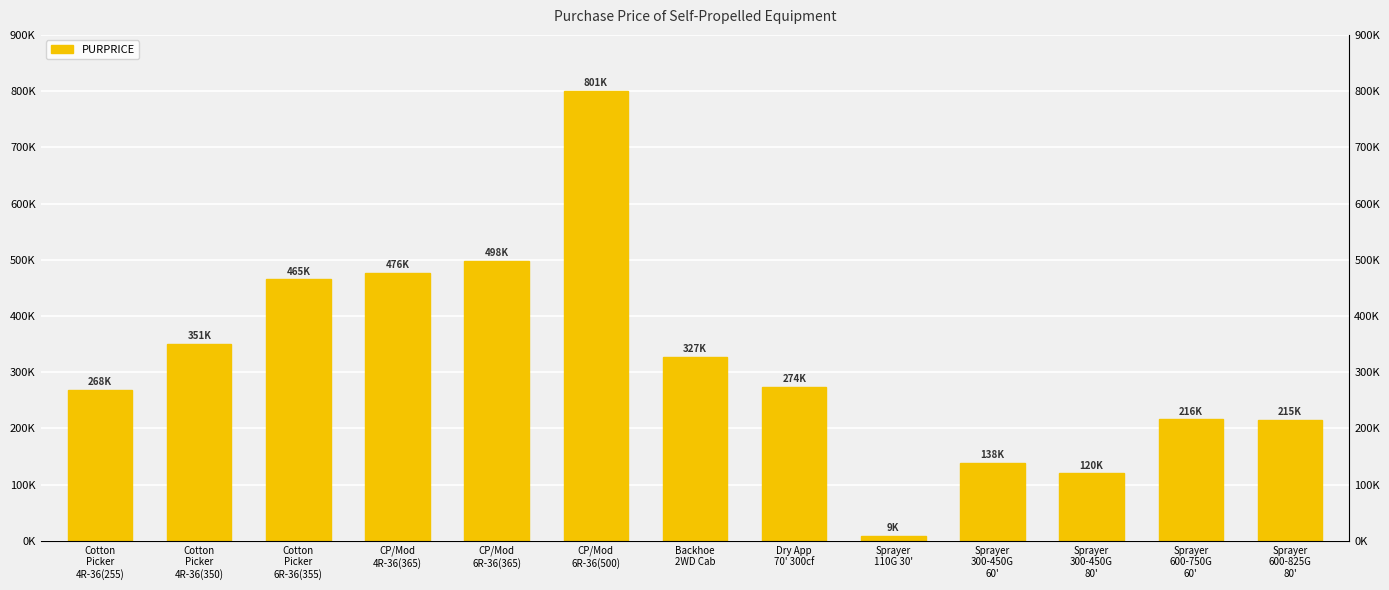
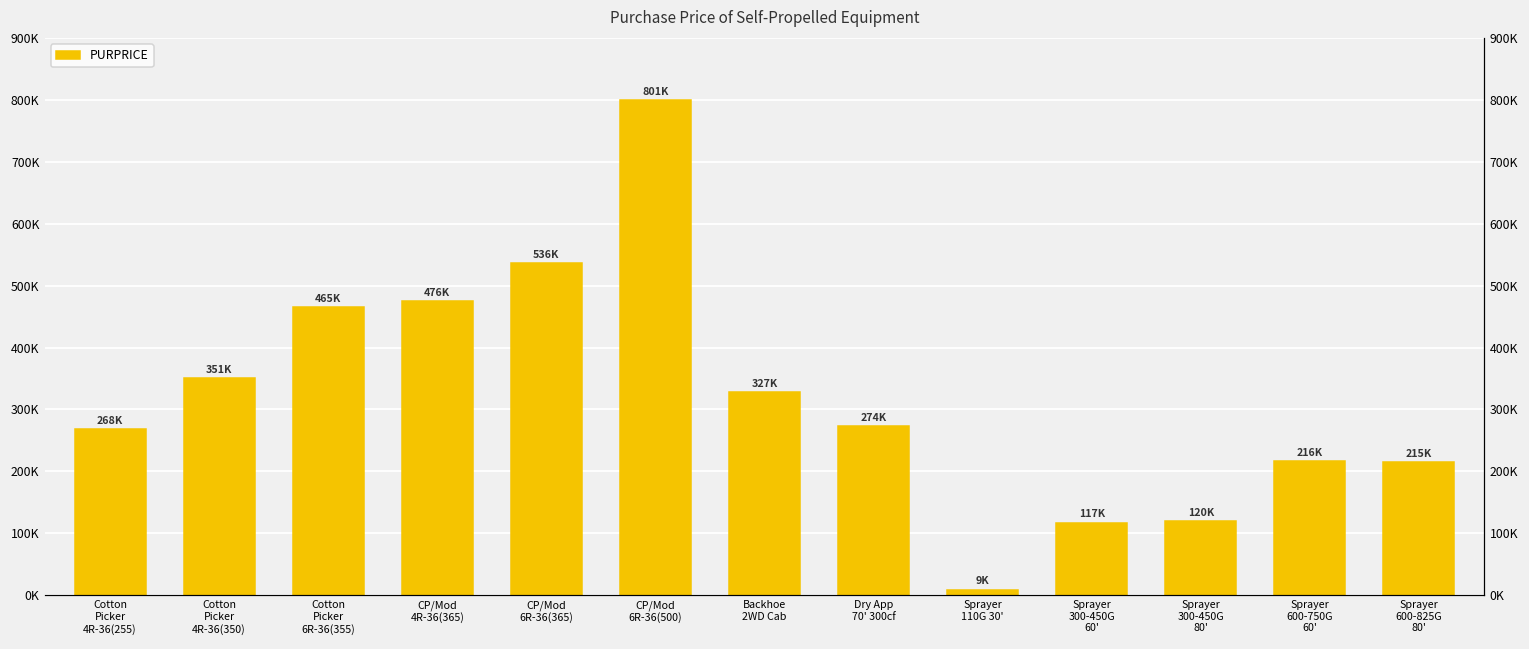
  {
    "Cotton Picker 4R-36(255)": "268K",
    "Cotton Picker 4R-36(350)": "351K",
    "Cotton Picker 6R-36(355)": "465K",
    "CP/Mod 4R-36(365)": "476K",
-   "CP/Mod 6R-36(365)": "498K",
+   "CP/Mod 6R-36(365)": "536K",
    "CP/Mod 6R-36(500)": "801K",
    "Backhoe 2WD Cab": "327K",
    "Dry App 70' 300cf": "274K",
    "Sprayer 110G 30'": "9K",
-   "Sprayer 300-450G 60'": "138K",
+   "Sprayer 300-450G 60'": "117K",
    "Sprayer 300-450G 80'": "120K",
    "Sprayer 600-750G 60'": "216K",
    "Sprayer 600-825G 80'": "215K"
  }
